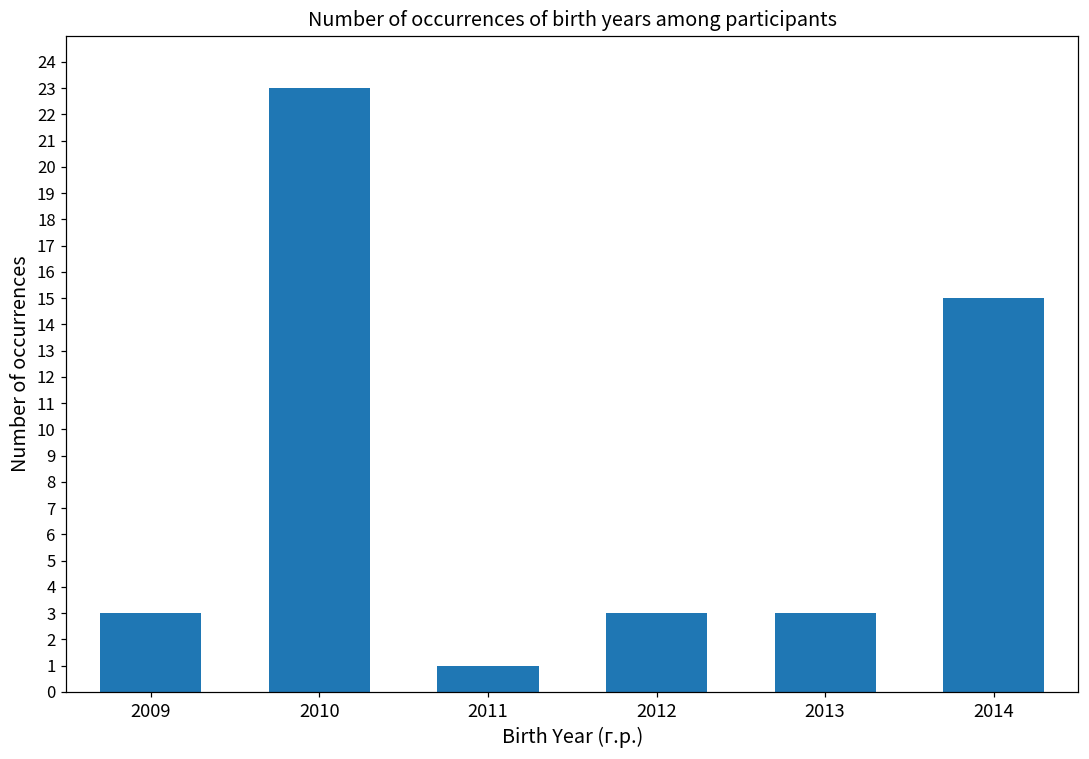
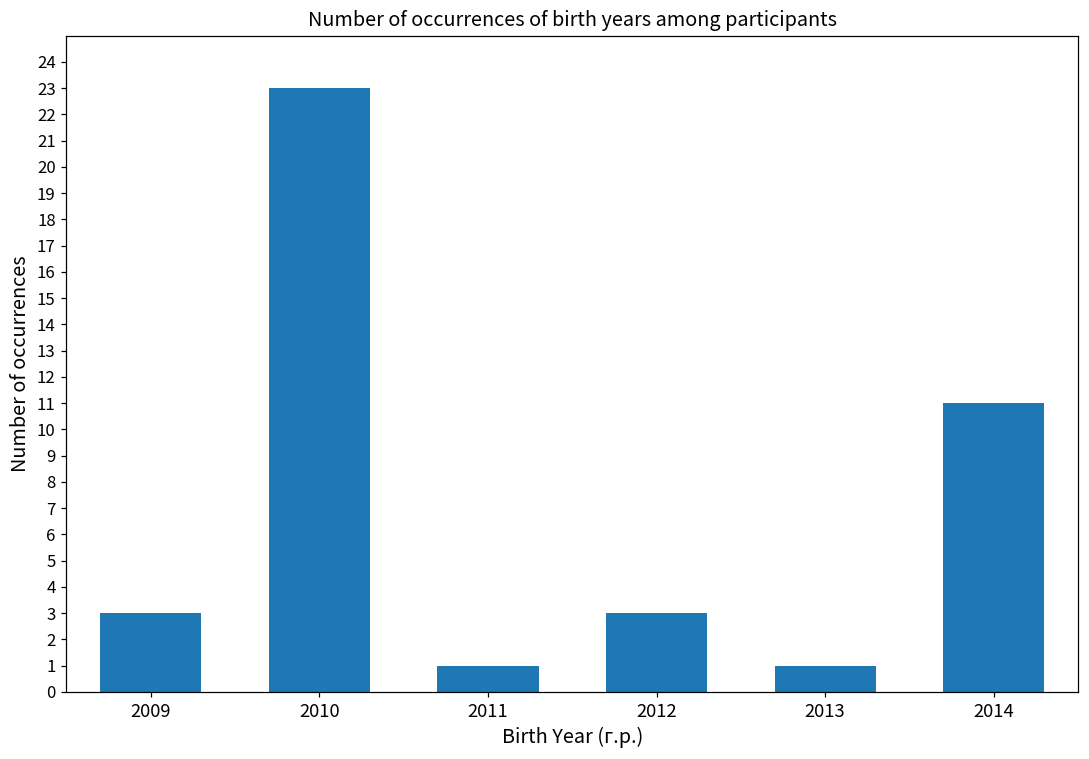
  {
    "2009": 3,
    "2010": 23,
    "2011": 1,
    "2012": 3,
-   "2013": 3,
-   "2014": 15
+   "2013": 1,
+   "2014": 11
  }
